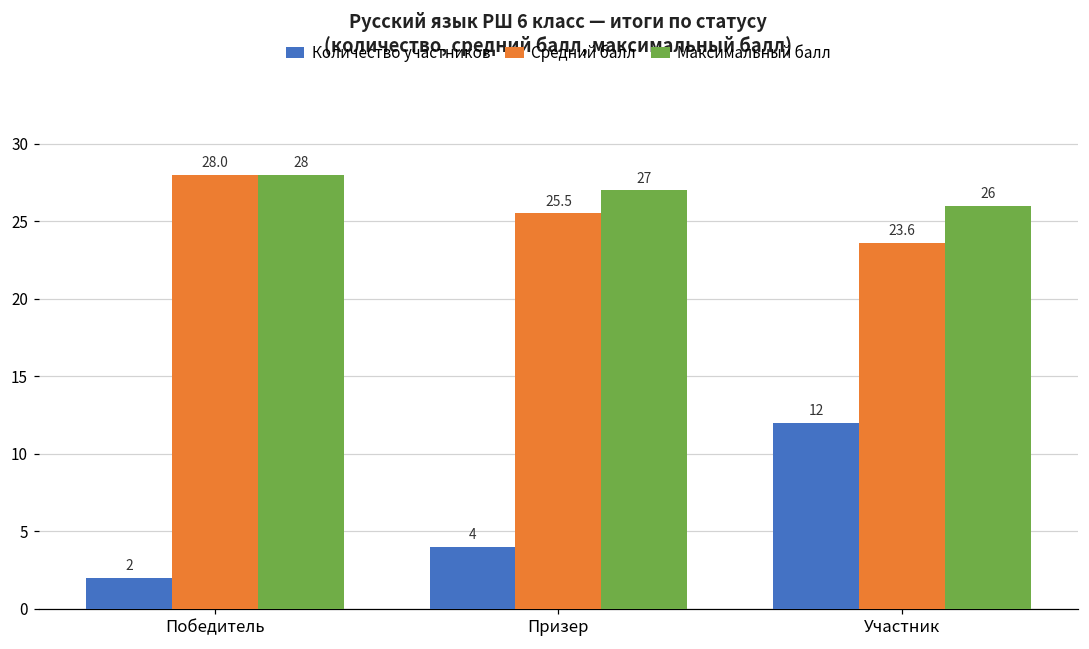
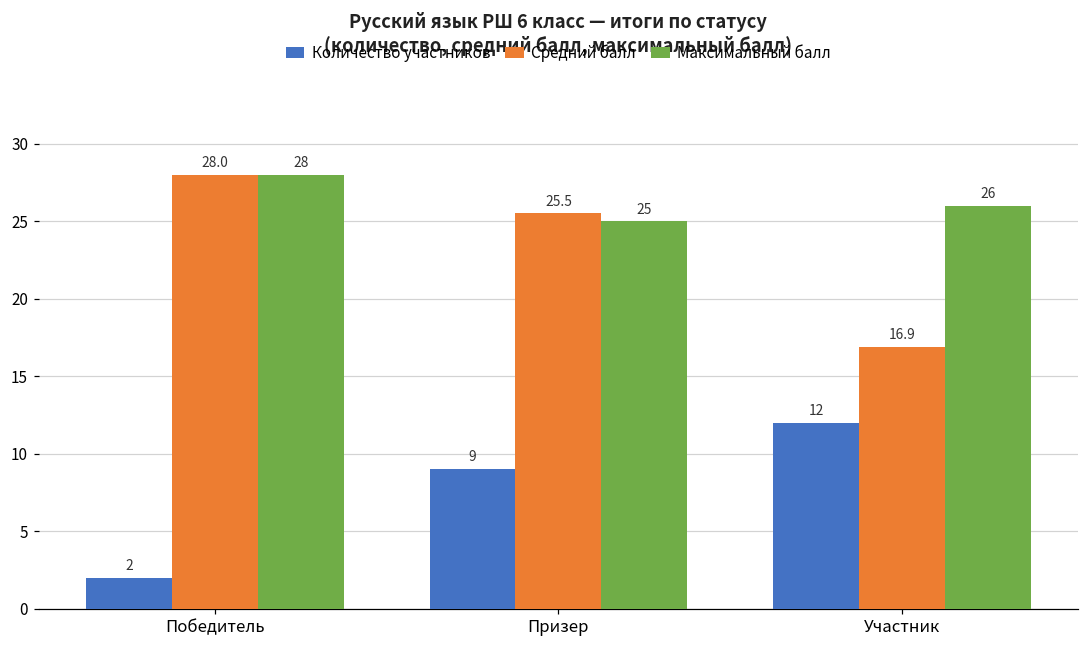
  {
    "Количество участников": {
      "Победитель": 2,
-     "Призер": 4,
+     "Призер": 9,
      "Участник": 12
    },
    "Средний балл": {
      "Победитель": 28.0,
      "Призер": 25.5,
-     "Участник": 23.6
+     "Участник": 16.9
    },
    "Максимальный балл": {
      "Победитель": 28,
-     "Призер": 27,
+     "Призер": 25,
      "Участник": 26
    }
  }
